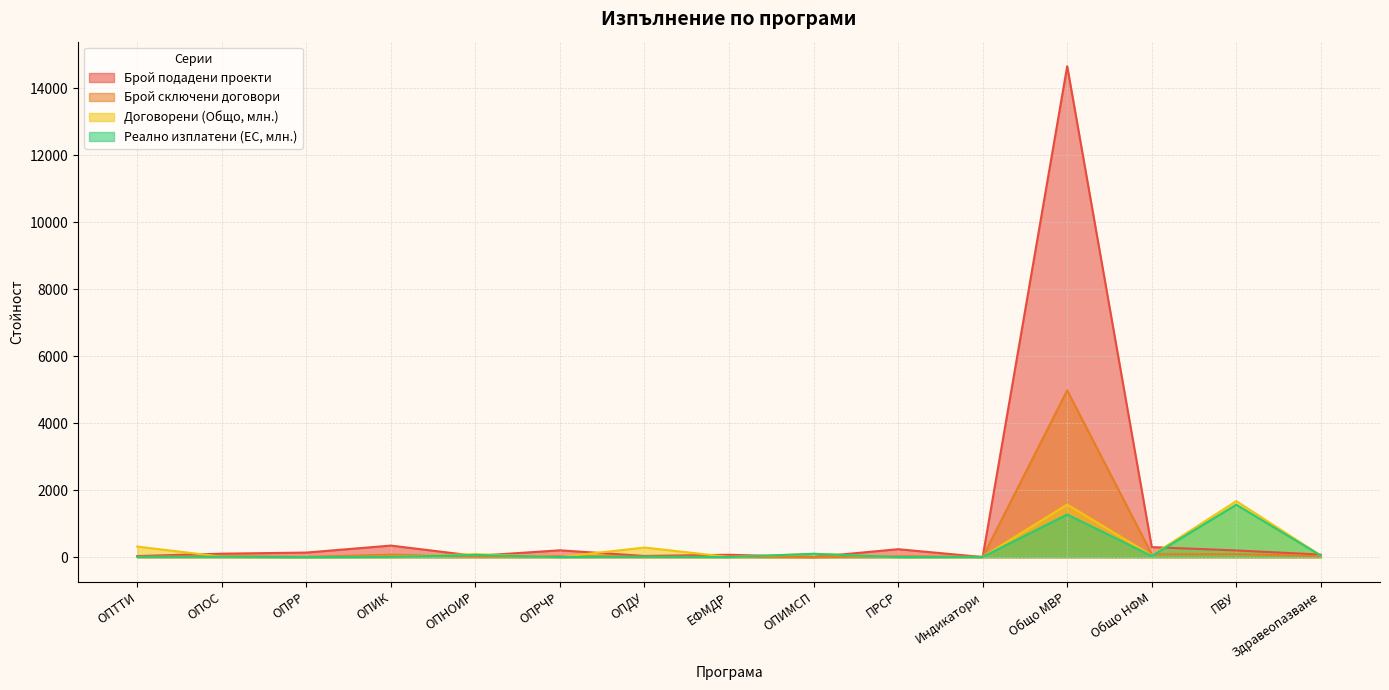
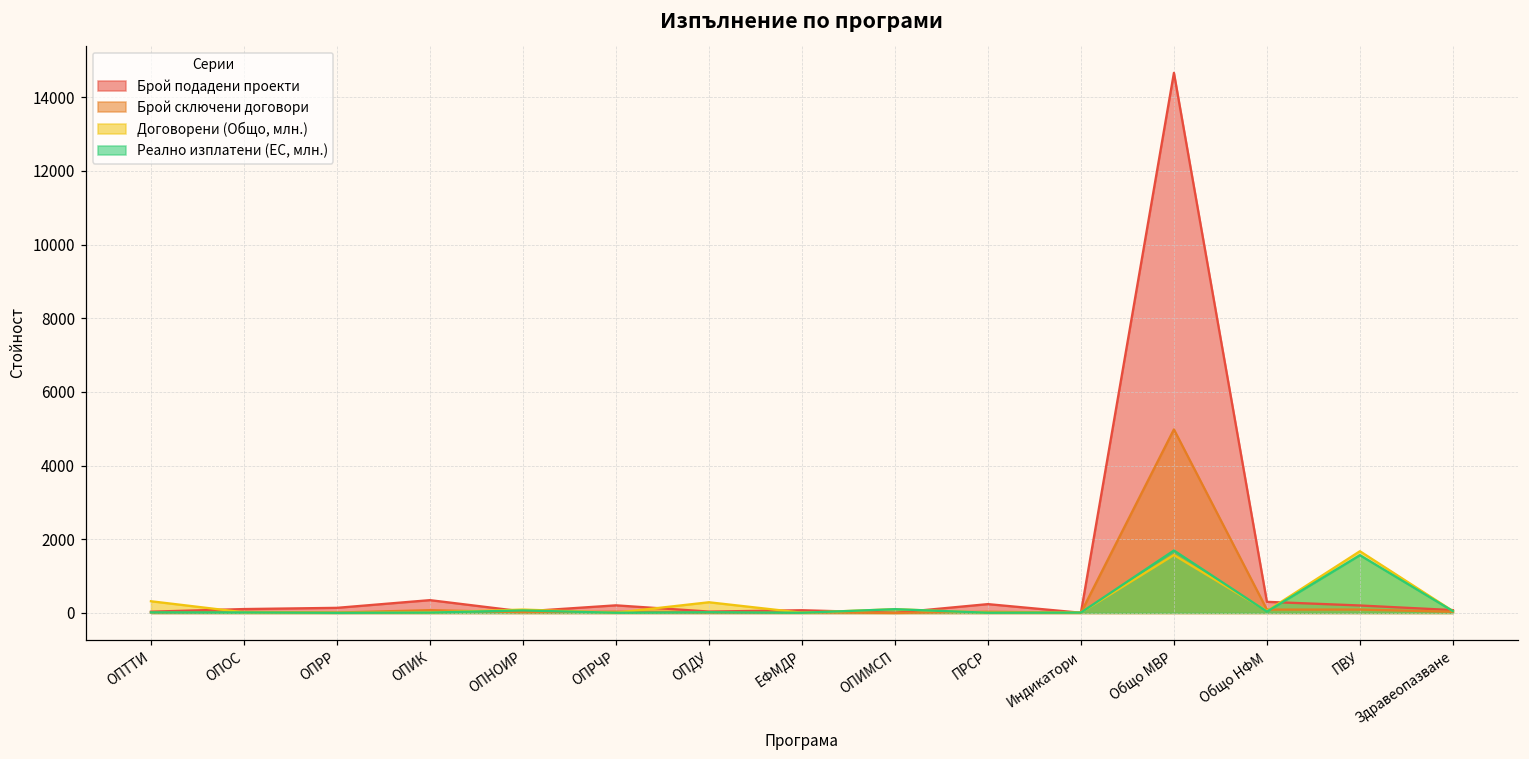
  {
    "Договорени (Общо, млн.)": {
      "ОПТТИ": 300,
      "ОПДУ": 300,
      "Общо МВР": 1600,
      "ПВУ": 1700
    },
    "Реално изплатени (ЕС, млн.)": {
-     "Общо МВР": 1300,
+     "Общо МВР": 1700,
      "ПВУ": 1600
    }
  }
